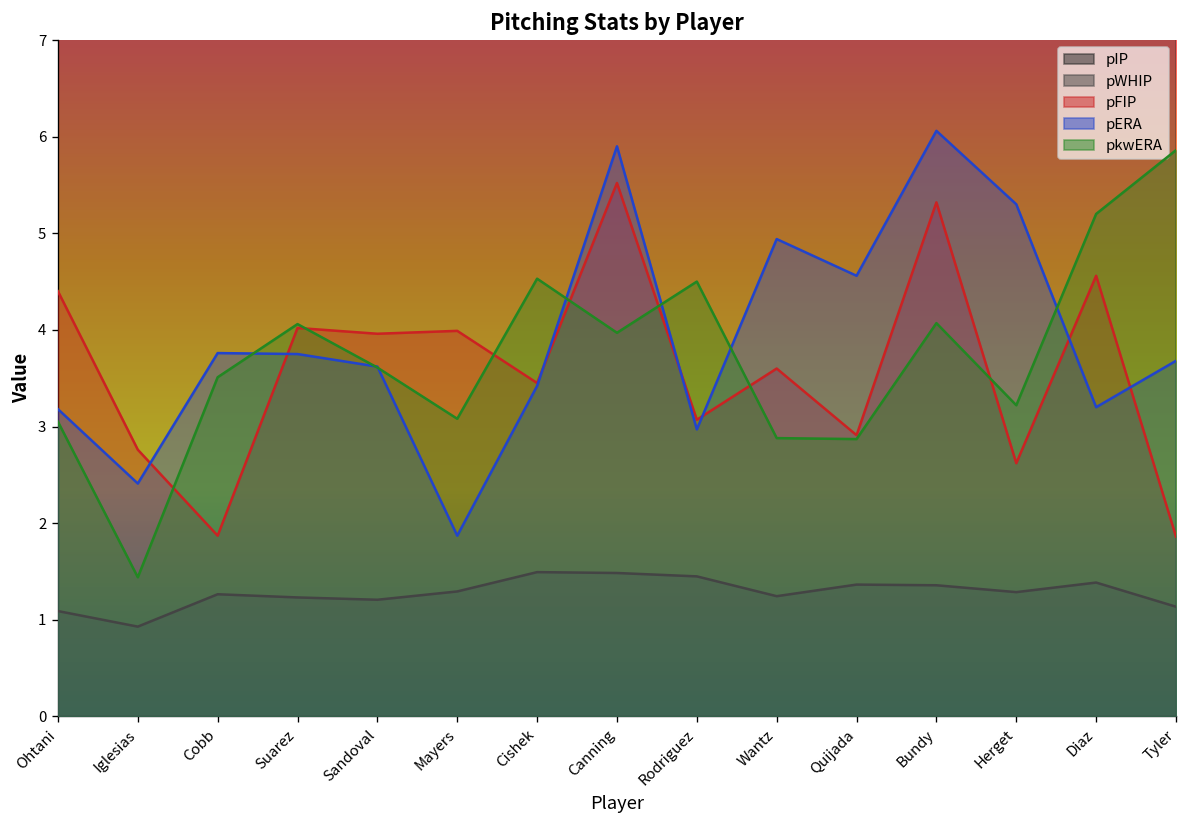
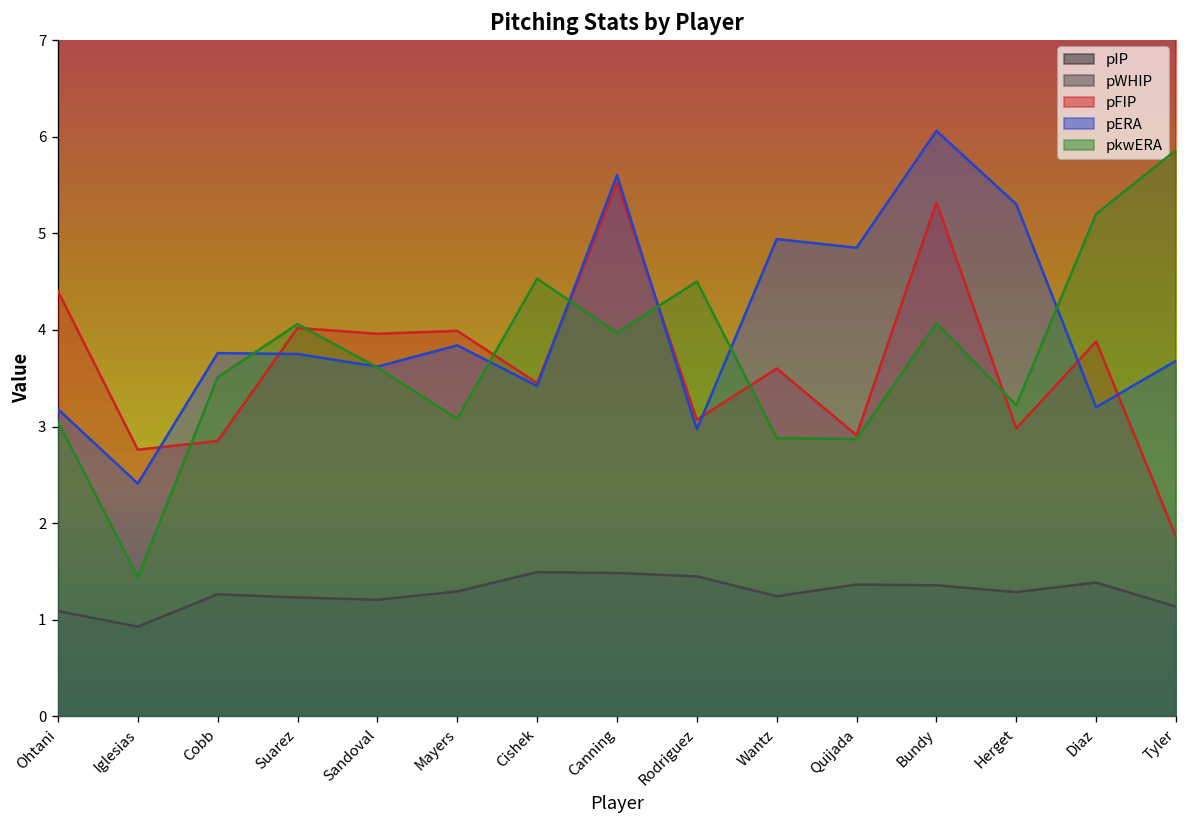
  {
    "pFIP": {
      "Ohtani": 4.4,
      "Iglesias": 2.8,
-     "Cobb": 1.9,
+     "Cobb": 2.9,
      "Suarez": 4.0,
      "Sandoval": 4.0,
      "Mayers": 4.0,
      "Canning": 5.5,
      "Rodriguez": 3.1,
      "Wantz": 3.6,
      "Quijada": 2.9,
      "Bundy": 5.3,
-     "Herget": 2.6,
-     "Diaz": 4.6,
+     "Herget": 3.0,
+     "Diaz": 3.9,
      "Tyler": 1.9
    },
    "pERA": {
      "Ohtani": 3.2,
      "Iglesias": 2.4,
      "Cobb": 3.8,
      "Suarez": 3.8,
-     "Mayers": 1.9,
-     "Canning": 5.9,
+     "Mayers": 3.8,
+     "Canning": 5.6,
      "Rodriguez": 3.0,
      "Wantz": 4.9,
-     "Quijada": 4.6,
+     "Quijada": 4.9,
      "Bundy": 6.1,
      "Herget": 5.3,
      "Diaz": 3.2,
      "Tyler": 3.7
    }
  }
